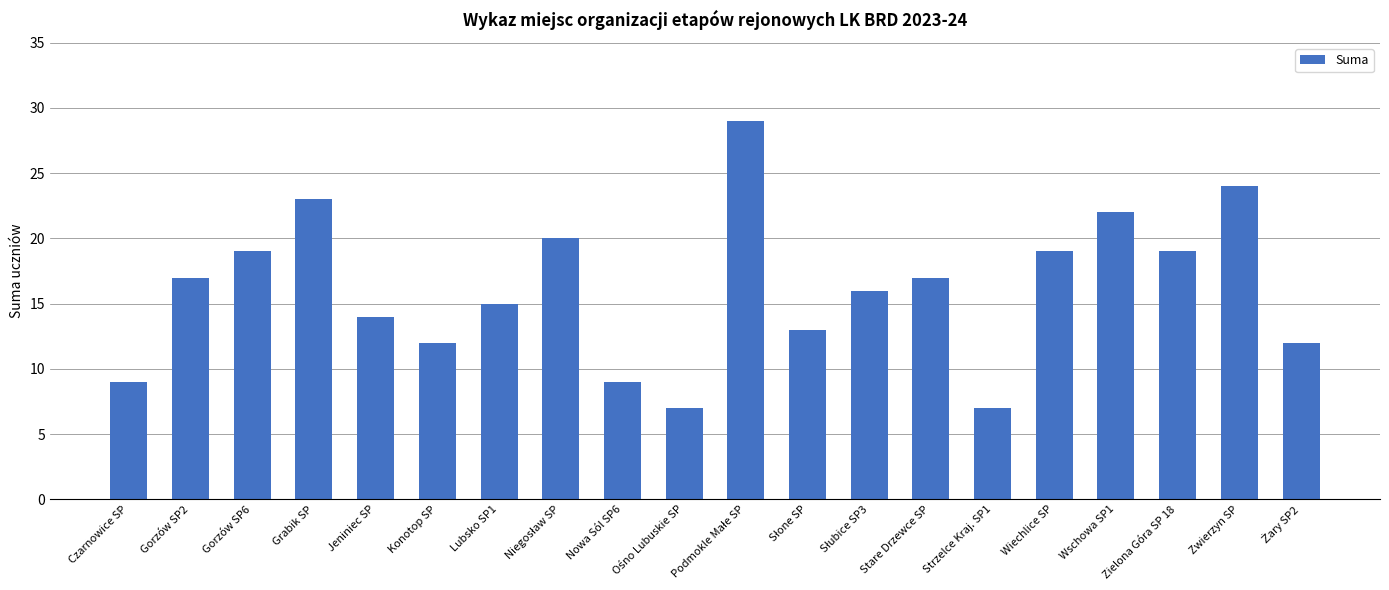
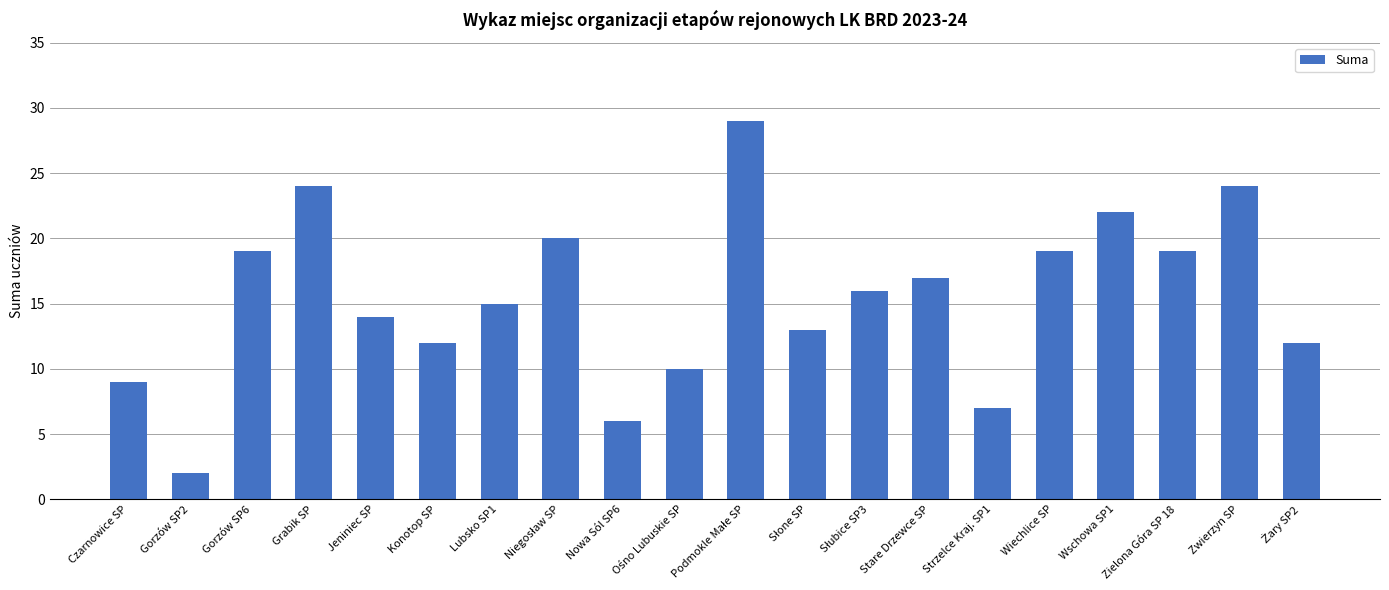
  {
    "Czarnowice SP": 9,
-   "Gorzów SP2": 17,
+   "Gorzów SP2": 2,
    "Gorzów SP6": 19,
-   "Grabik SP": 23,
+   "Grabik SP": 24,
    "Jeniniec SP": 14,
    "Konotop SP": 12,
    "Lubsko SP1": 15,
    "Niegosław SP": 20,
-   "Nowa Sól SP6": 9,
-   "Ośno Lubuskie SP": 7,
+   "Nowa Sól SP6": 6,
+   "Ośno Lubuskie SP": 10,
    "Podmokle Małe SP": 29,
    "Słone SP": 13,
    "Słubice SP3": 16,
    "Stare Drzewce SP": 17,
    "Strzelce Kraj. SP1": 7,
    "Wiechlice SP": 19,
    "Wschowa SP1": 22,
    "Zielona Góra SP 18": 19,
    "Zwierzyn SP": 24,
    "Żary SP2": 12
  }
